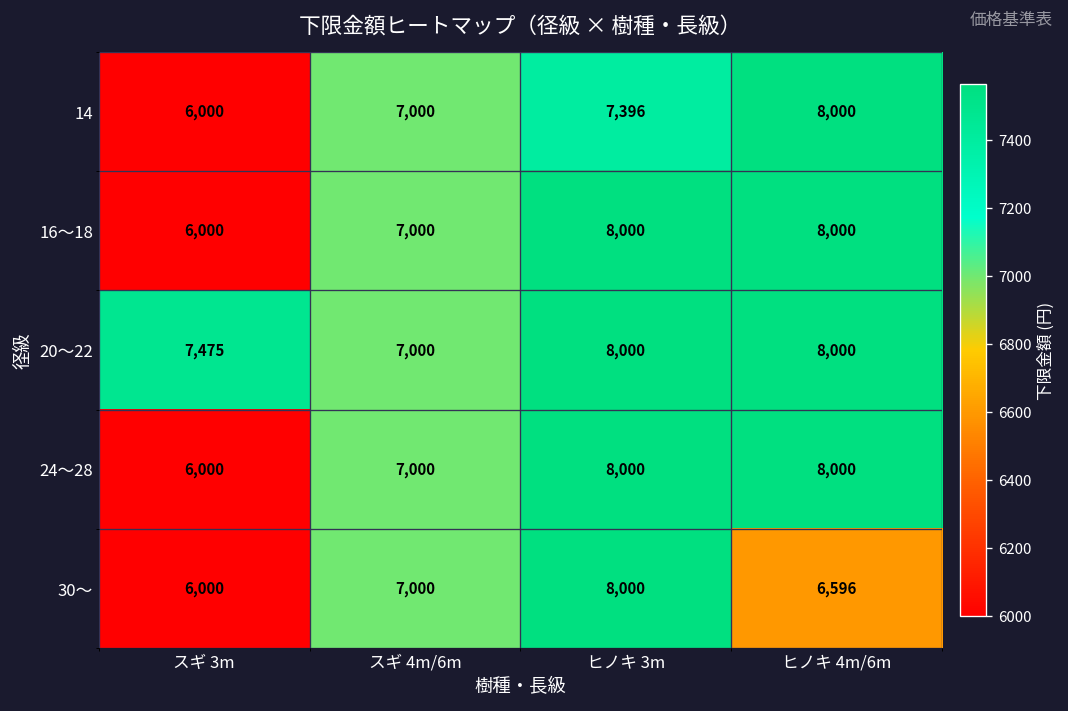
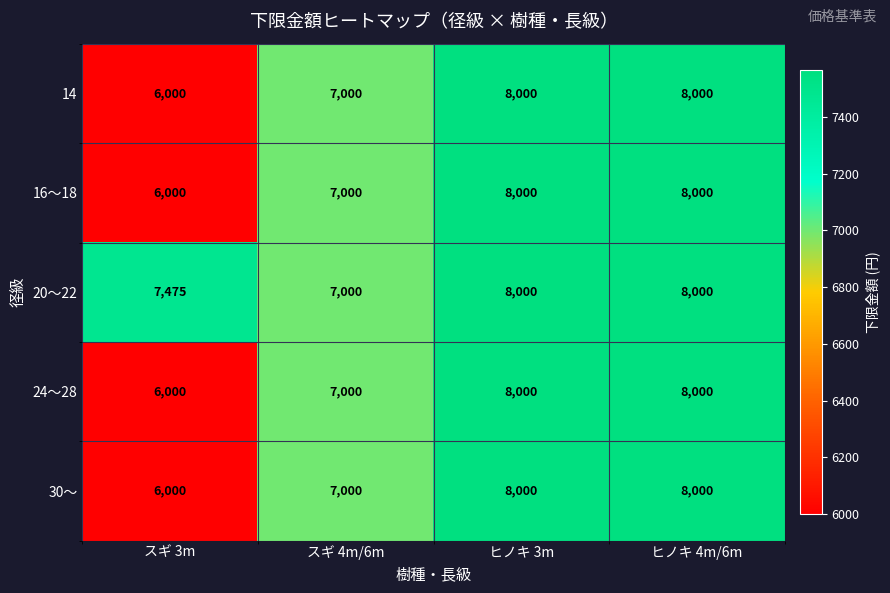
  {
    "14": {
      "スギ 3m": "6,000",
      "スギ 4m/6m": "7,000",
-     "ヒノキ 3m": "7,396",
+     "ヒノキ 3m": "8,000",
      "ヒノキ 4m/6m": "8,000"
    },
    "16〜18": {
      "スギ 3m": "6,000",
      "スギ 4m/6m": "7,000",
      "ヒノキ 3m": "8,000",
      "ヒノキ 4m/6m": "8,000"
    },
    "20〜22": {
      "スギ 3m": "7,475",
      "スギ 4m/6m": "7,000",
      "ヒノキ 3m": "8,000",
      "ヒノキ 4m/6m": "8,000"
    },
    "24〜28": {
      "スギ 3m": "6,000",
      "スギ 4m/6m": "7,000",
      "ヒノキ 3m": "8,000",
      "ヒノキ 4m/6m": "8,000"
    },
    "30〜": {
      "スギ 3m": "6,000",
      "スギ 4m/6m": "7,000",
      "ヒノキ 3m": "8,000",
-     "ヒノキ 4m/6m": "6,596"
+     "ヒノキ 4m/6m": "8,000"
    }
  }
